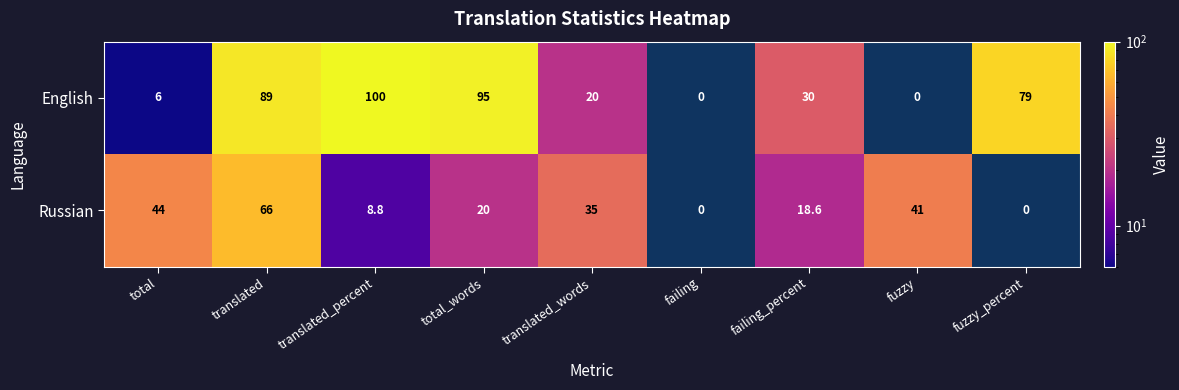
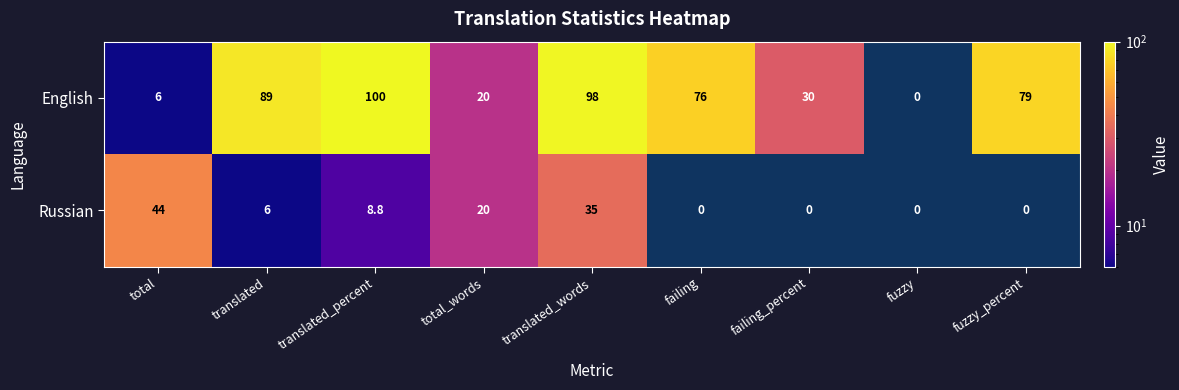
  {
    "English": {
      "total": 6,
      "translated": 89,
      "translated_percent": 100,
-     "total_words": 95,
-     "translated_words": 20,
-     "failing": 0,
+     "total_words": 20,
+     "translated_words": 98,
+     "failing": 76,
      "failing_percent": 30,
      "fuzzy": 0,
      "fuzzy_percent": 79
    },
    "Russian": {
      "total": 44,
-     "translated": 66,
+     "translated": 6,
      "translated_percent": 8.8,
      "total_words": 20,
      "translated_words": 35,
      "failing": 0,
-     "failing_percent": 18.6,
-     "fuzzy": 41,
+     "failing_percent": 0,
+     "fuzzy": 0,
      "fuzzy_percent": 0
    }
  }
